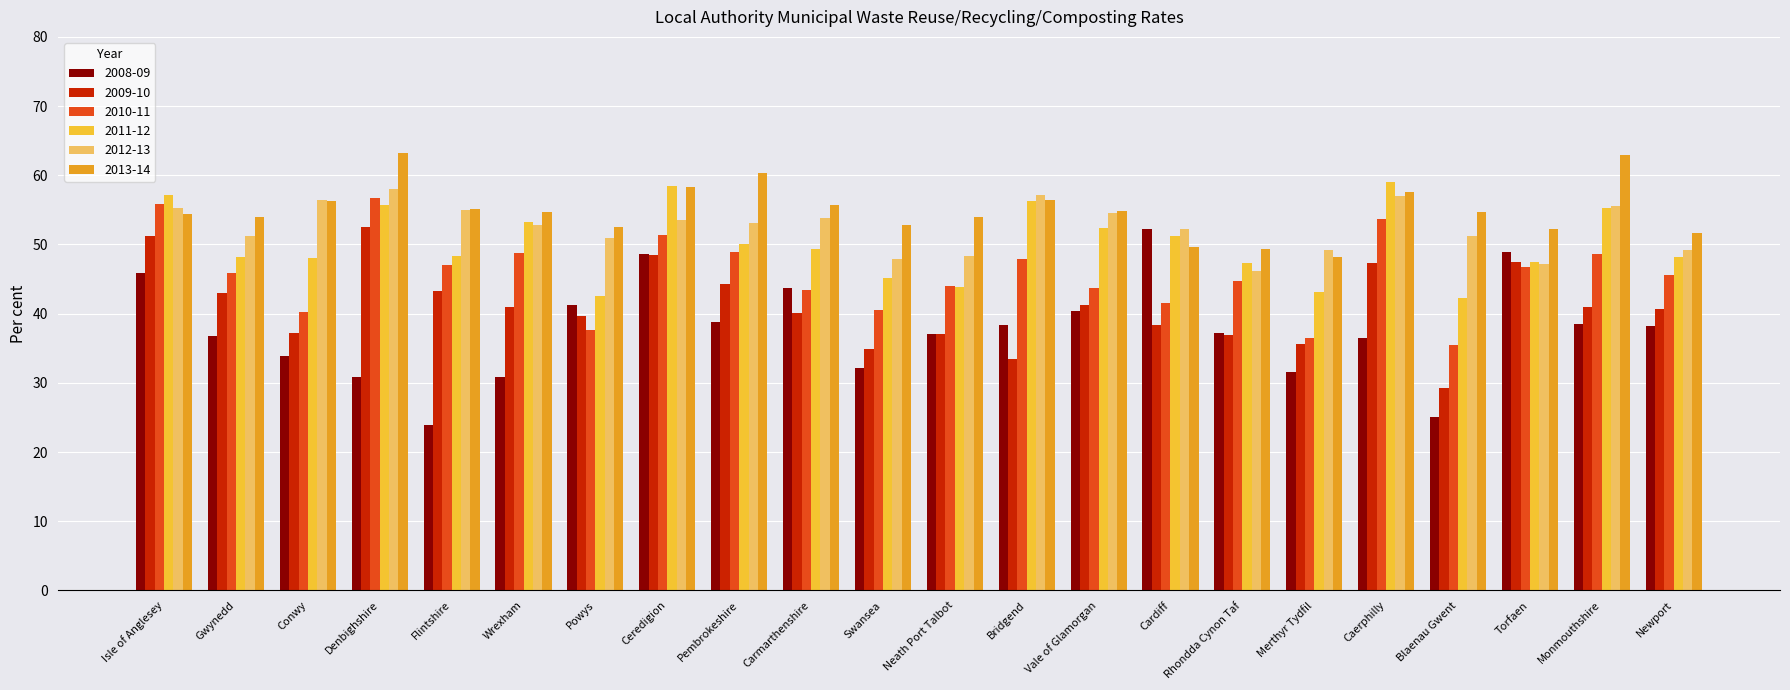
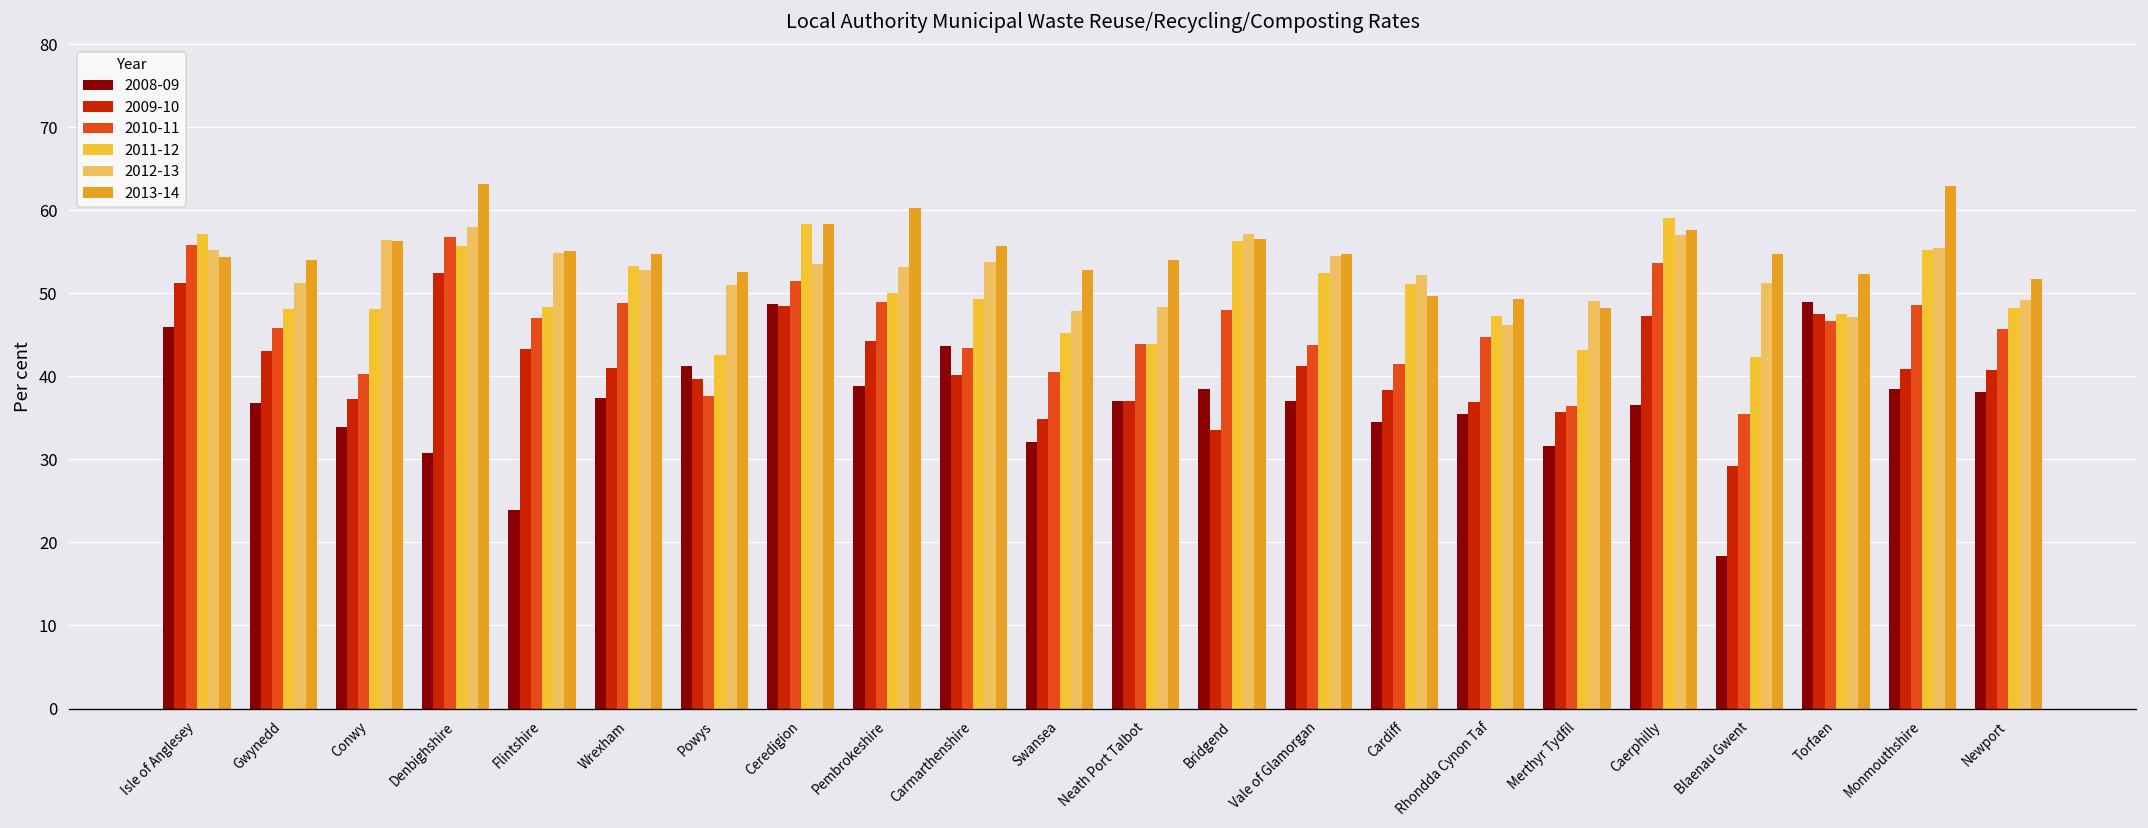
  {
    "2008-09": {
      "Isle of Anglesey": 46,
      "Gwynedd": 37,
      "Conwy": 34,
      "Denbighshire": 31,
      "Flintshire": 24,
-     "Wrexham": 31,
+     "Wrexham": 37,
      "Powys": 41,
      "Ceredigion": 49,
      "Pembrokeshire": 39,
      "Carmarthenshire": 44,
      "Swansea": 32,
      "Neath Port Talbot": 37,
      "Bridgend": 38,
-     "Vale of Glamorgan": 40,
-     "Cardiff": 52,
-     "Rhondda Cynon Taf": 37,
+     "Vale of Glamorgan": 37,
+     "Cardiff": 35,
+     "Rhondda Cynon Taf": 35,
      "Merthyr Tydfil": 32,
      "Caerphilly": 37,
-     "Blaenau Gwent": 25,
+     "Blaenau Gwent": 18,
      "Torfaen": 49,
      "Monmouthshire": 39,
      "Newport": 38
    }
  }
